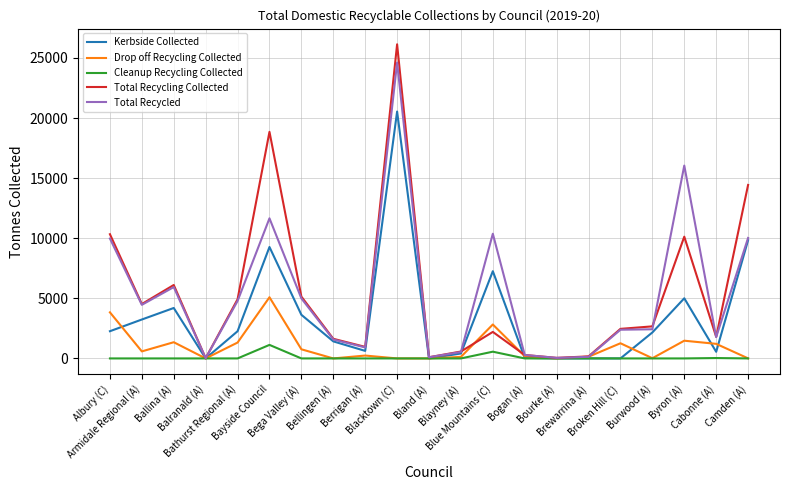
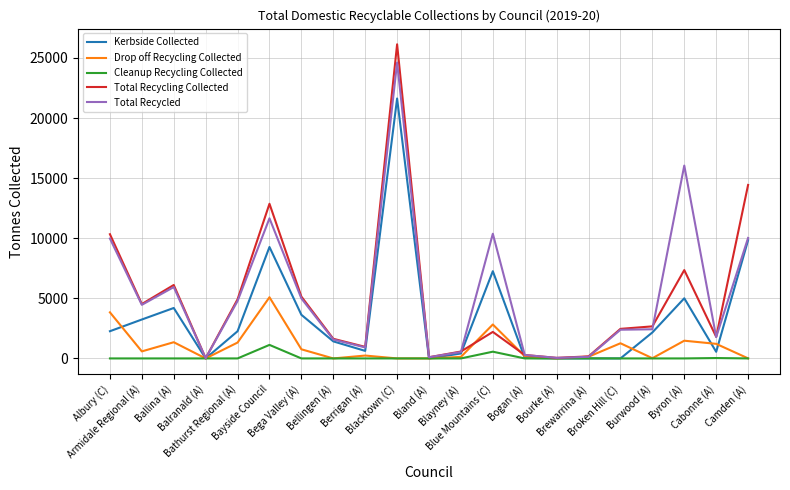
  {
    "Kerbside Collected": {
      "Albury (C)": 2300,
      "Armidale Regional (A)": 3200,
      "Ballina (A)": 4200,
      "Bathurst Regional (A)": 2300,
      "Bayside Council": 9300,
      "Bega Valley (A)": 3600,
      "Berrigan (A)": 600,
-     "Blacktown (C)": 20500,
+     "Blacktown (C)": 21600,
      "Blue Mountains (C)": 7300,
      "Burwood (A)": 2200,
      "Byron (A)": 5000,
      "Cabonne (A)": 600
    },
    "Drop off Recycling Collected": {
      "Albury (C)": 3800,
      "Armidale Regional (A)": 600,
      "Ballina (A)": 1300,
      "Bathurst Regional (A)": 1300,
      "Bayside Council": 5100,
      "Bega Valley (A)": 800,
      "Berrigan (A)": 200,
      "Blue Mountains (C)": 2800,
      "Broken Hill (C)": 1300,
      "Byron (A)": 1500,
      "Cabonne (A)": 1200
    },
    "Cleanup Recycling Collected": {
      "Albury (C)": 0,
      "Armidale Regional (A)": 0,
      "Ballina (A)": 0,
      "Bathurst Regional (A)": 0,
      "Bayside Council": 1100,
      "Bega Valley (A)": 0,
      "Berrigan (A)": 0,
      "Blue Mountains (C)": 600,
      "Byron (A)": 0,
      "Cabonne (A)": 0
    },
    "Total Recycling Collected": {
      "Albury (C)": 10300,
-     "Bayside Council": 18900,
+     "Bayside Council": 12900,
      "Blacktown (C)": 26100,
      "Blue Mountains (C)": 2200,
      "Burwood (A)": 2700,
-     "Byron (A)": 10100,
+     "Byron (A)": 7400,
      "Camden (A)": 14400
    },
    "Total Recycled": {
      "Albury (C)": 10000,
      "Bayside Council": 11700,
      "Blacktown (C)": 24600,
      "Blue Mountains (C)": 10400,
      "Burwood (A)": 2400,
      "Byron (A)": 16000
    }
  }
